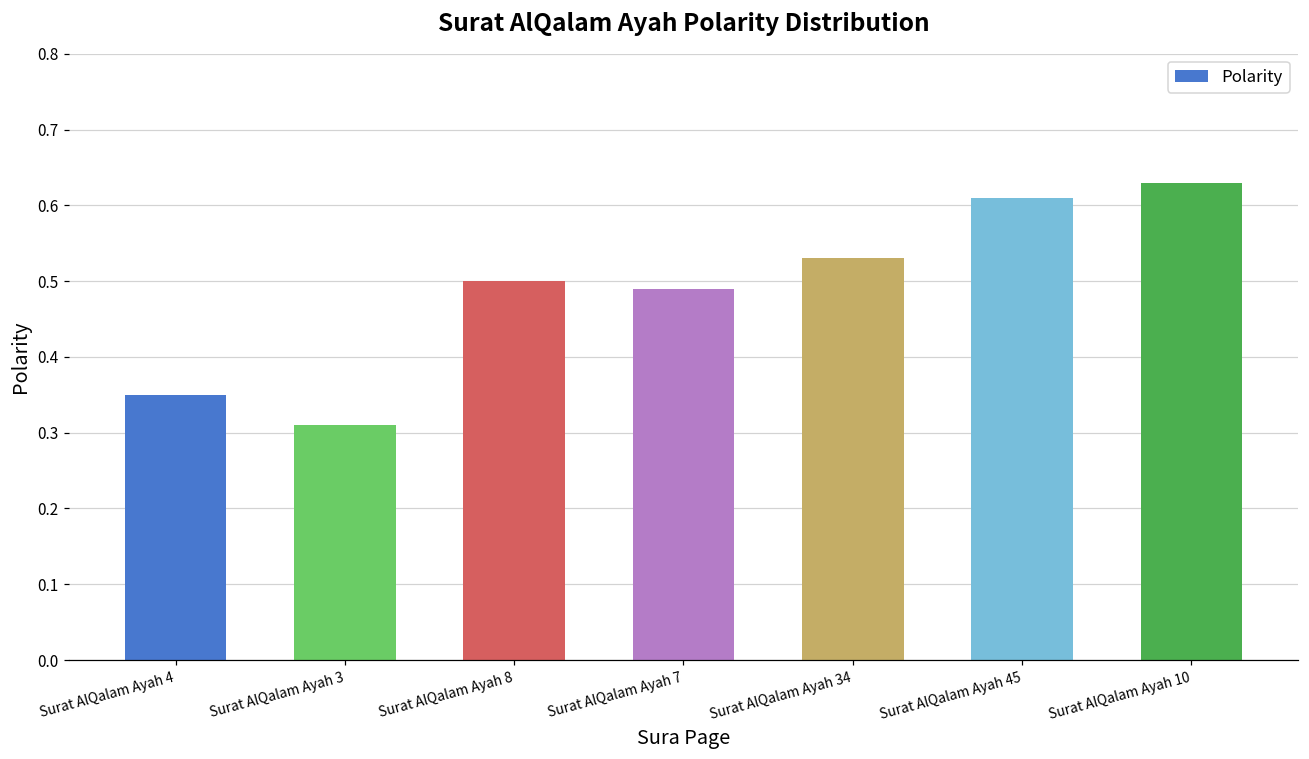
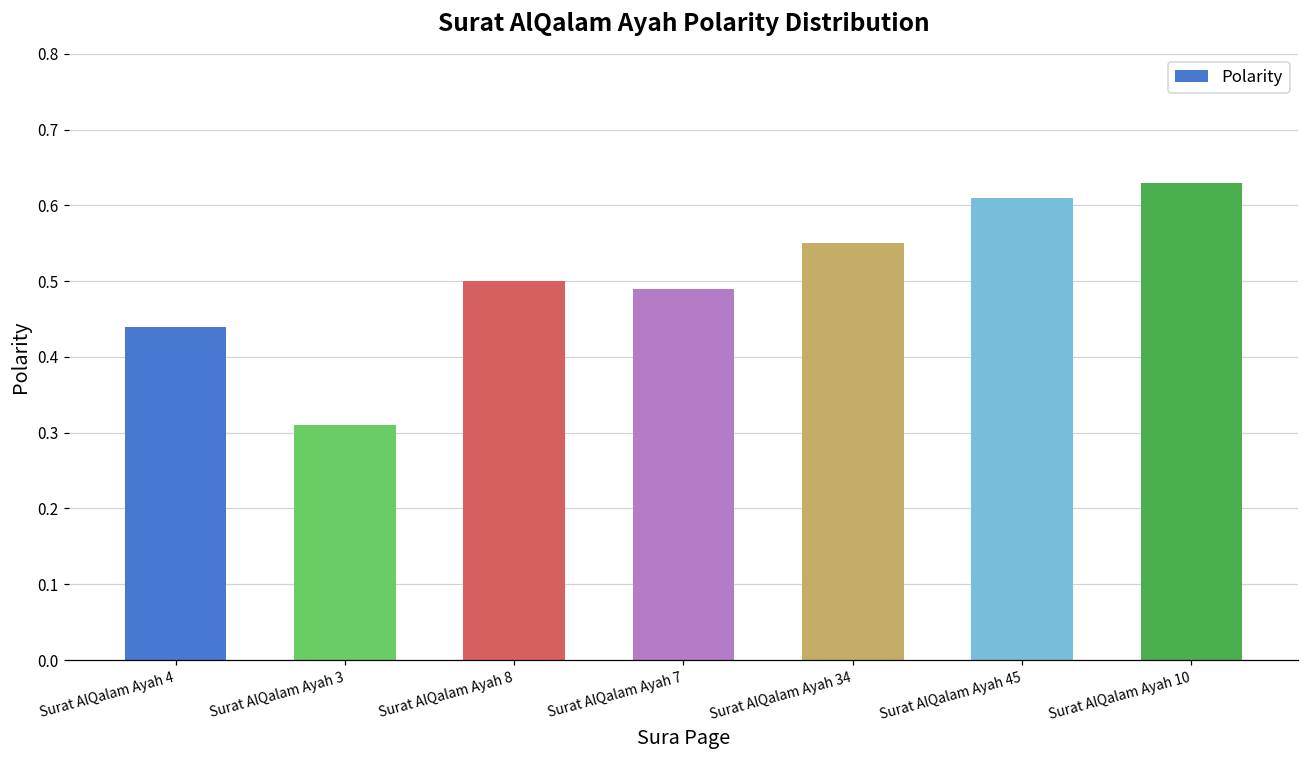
  {
-   "Surat AlQalam Ayah 4": 0.35,
+   "Surat AlQalam Ayah 4": 0.44,
    "Surat AlQalam Ayah 3": 0.31,
    "Surat AlQalam Ayah 8": 0.50,
    "Surat AlQalam Ayah 7": 0.49,
-   "Surat AlQalam Ayah 34": 0.53,
+   "Surat AlQalam Ayah 34": 0.55,
    "Surat AlQalam Ayah 45": 0.61,
    "Surat AlQalam Ayah 10": 0.63
  }
